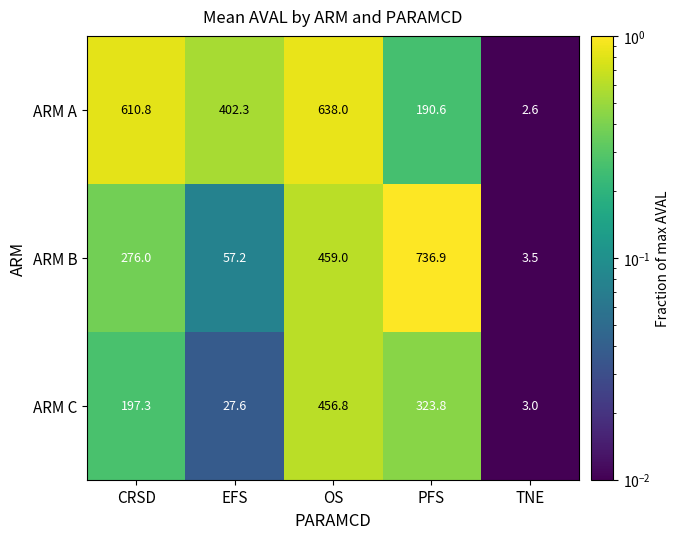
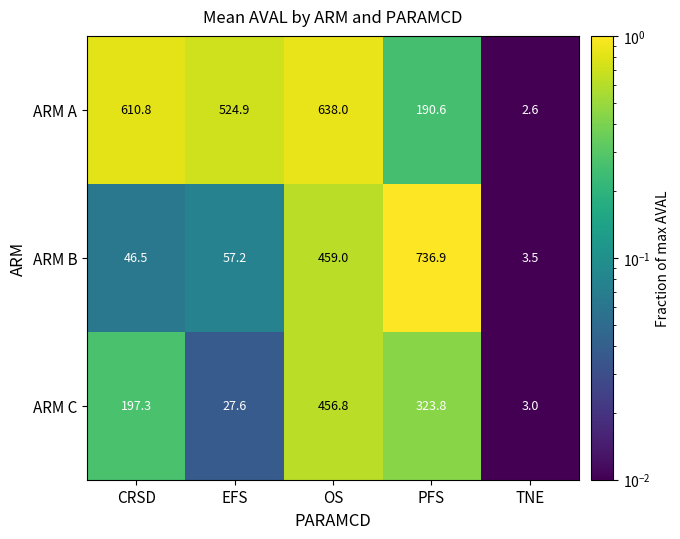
  {
    "ARM A": {
      "CRSD": 610.8,
-     "EFS": 402.3,
+     "EFS": 524.9,
      "OS": 638.0,
      "PFS": 190.6,
      "TNE": 2.6
    },
    "ARM B": {
-     "CRSD": 276.0,
+     "CRSD": 46.5,
      "EFS": 57.2,
      "OS": 459.0,
      "PFS": 736.9,
      "TNE": 3.5
    },
    "ARM C": {
      "CRSD": 197.3,
      "EFS": 27.6,
      "OS": 456.8,
      "PFS": 323.8,
      "TNE": 3.0
    }
  }
